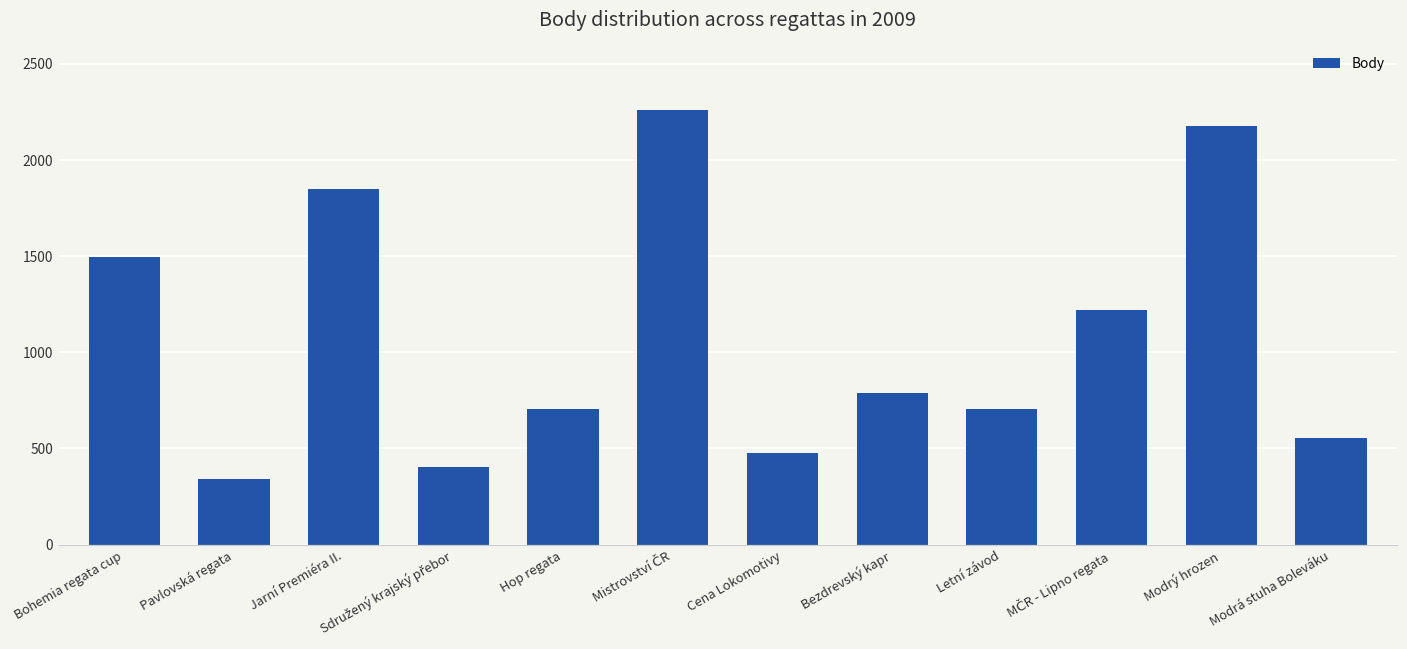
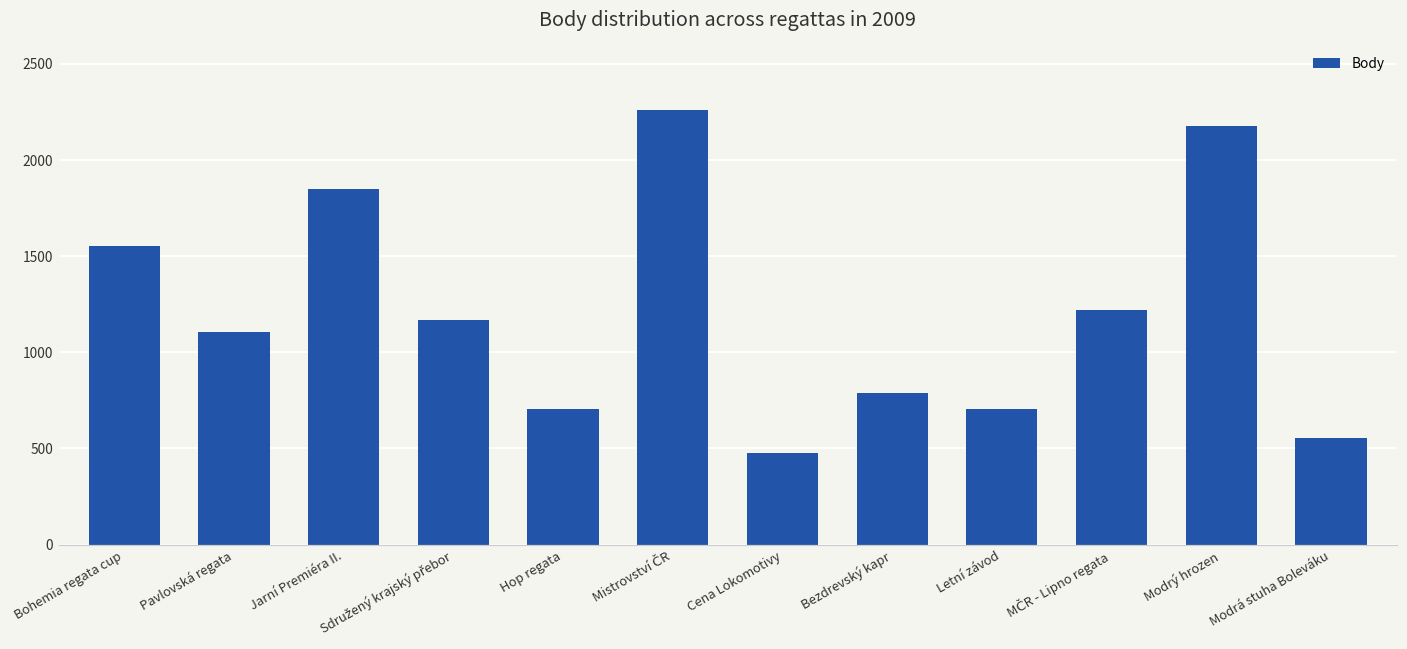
  {
-   "Bohemia regata cup": 1500,
-   "Pavlovská regata": 340,
+   "Bohemia regata cup": 1550,
+   "Pavlovská regata": 1110,
    "Jarní Premiéra II.": 1850,
-   "Sdružený krajský přebor": 400,
+   "Sdružený krajský přebor": 1170,
    "Hop regata": 700,
    "Mistrovství ČR": 2260,
    "Cena Lokomotivy": 480,
    "Bezdrevský kapr": 790,
    "Letní závod": 700,
    "MČR - Lipno regata": 1220,
    "Modrý hrozen": 2180,
    "Modrá stuha Boleváku": 550
  }
